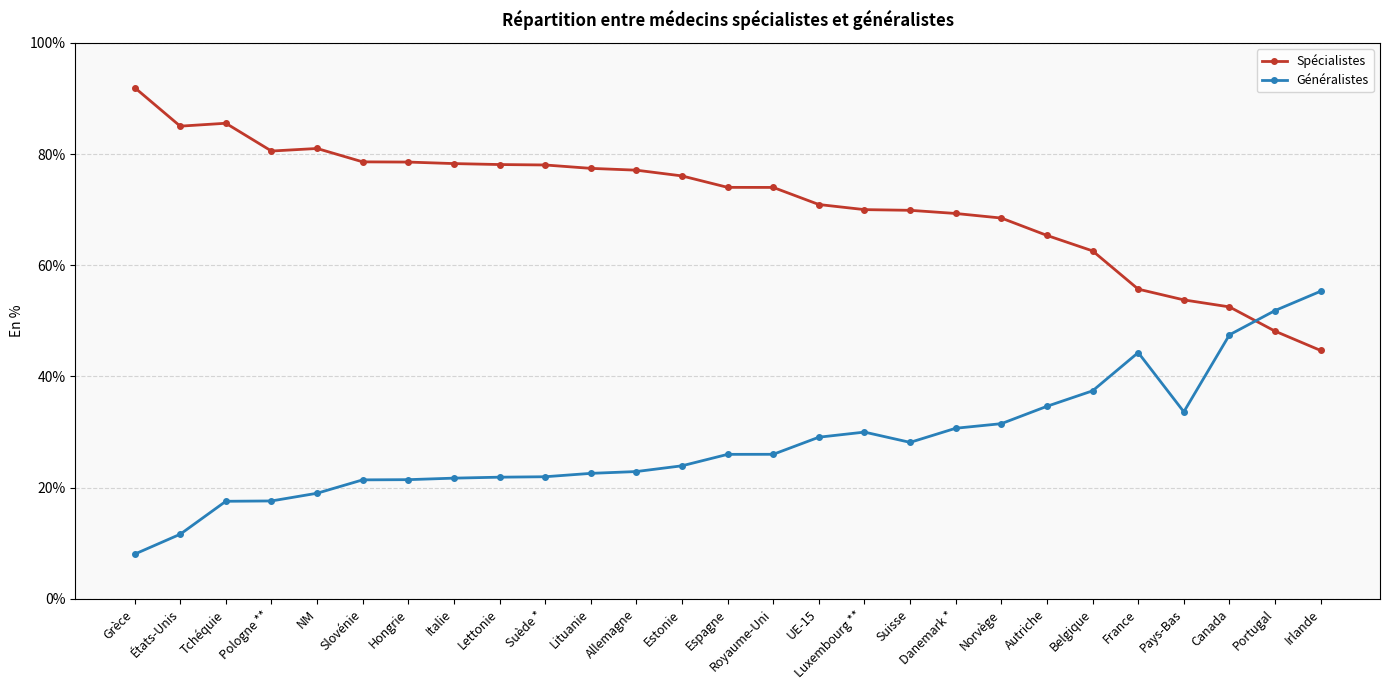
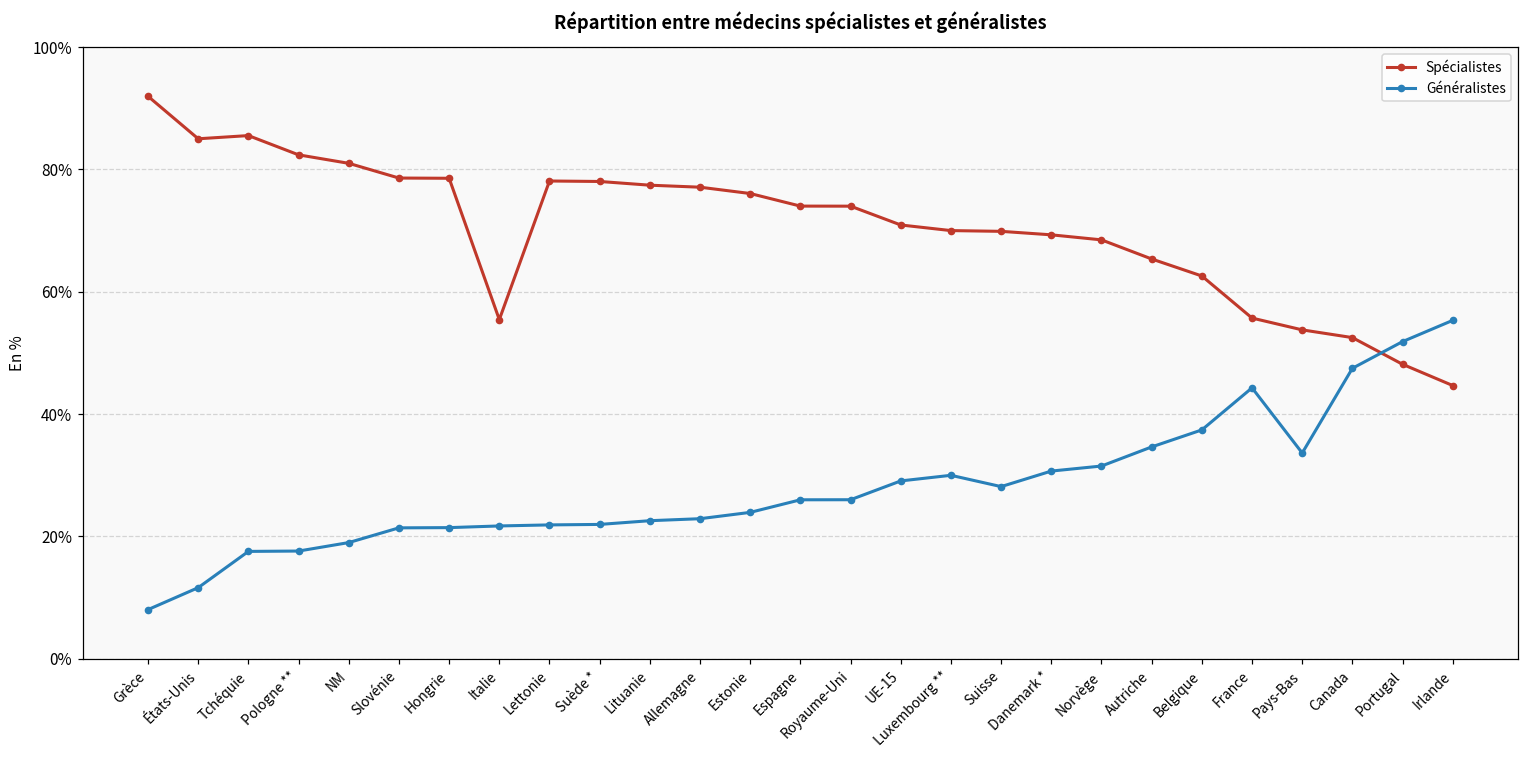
  {
    "Spécialistes": {
      "Grèce": "92%",
      "États-Unis": "85%",
      "Tchéquie": "86%",
-     "Pologne **": "81%",
+     "Pologne **": "82%",
      "NM": "81%",
      "Slovénie": "79%",
      "Hongrie": "79%",
-     "Italie": "78%",
+     "Italie": "55%",
      "Lettonie": "78%",
      "Suède *": "78%",
      "Lituanie": "77%",
      "Allemagne": "77%",
      "Estonie": "76%",
      "Espagne": "74%",
      "Royaume-Uni": "74%",
      "UE-15": "71%",
      "Luxembourg **": "70%",
      "Suisse": "70%",
      "Danemark *": "69%",
      "Norvège": "68%",
      "Autriche": "65%",
      "Belgique": "63%",
      "France": "56%",
      "Pays-Bas": "54%",
      "Canada": "53%",
      "Portugal": "48%",
      "Irlande": "45%"
    },
    "Généralistes": {
      "Grèce": "8%",
      "États-Unis": "12%",
      "Tchéquie": "18%",
      "Pologne **": "18%",
      "NM": "19%",
      "Slovénie": "21%",
      "Hongrie": "21%",
      "Italie": "22%",
      "Lettonie": "22%",
      "Suède *": "22%",
      "Lituanie": "23%",
      "Allemagne": "23%",
      "Estonie": "24%",
      "Espagne": "26%",
      "Royaume-Uni": "26%",
      "UE-15": "29%",
      "Luxembourg **": "30%",
      "Suisse": "28%",
      "Danemark *": "31%",
      "Norvège": "32%",
      "Autriche": "35%",
      "Belgique": "37%",
      "France": "44%",
      "Pays-Bas": "34%",
      "Canada": "47%",
      "Portugal": "52%",
      "Irlande": "55%"
    }
  }
